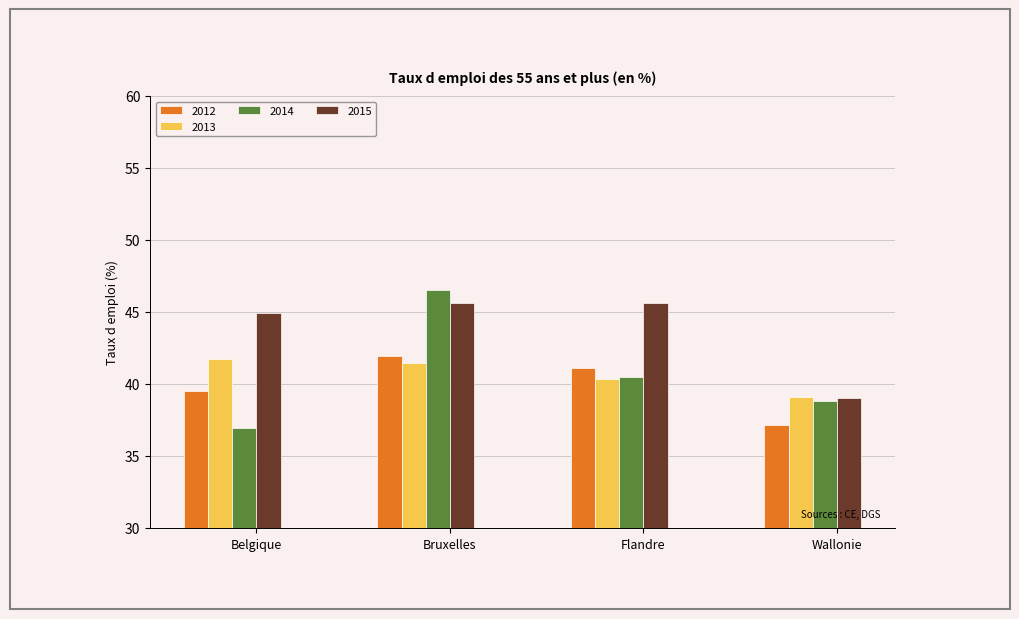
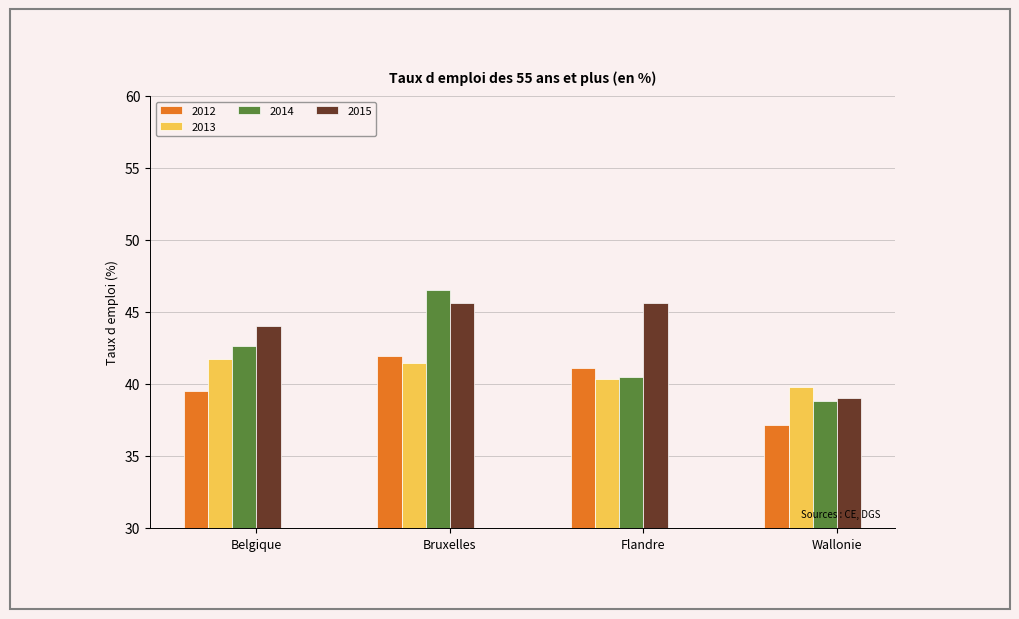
  {
    "2012": {
      "Belgique": 39.5,
      "Bruxelles": 41.9,
      "Flandre": 41.1,
      "Wallonie": 37.1
    },
    "2013": {
      "Belgique": 41.7,
      "Bruxelles": 41.4,
      "Flandre": 40.4,
-     "Wallonie": 39.1
+     "Wallonie": 39.8
    },
    "2014": {
-     "Belgique": 37.0,
+     "Belgique": 42.7,
      "Bruxelles": 46.6,
      "Flandre": 40.5,
      "Wallonie": 38.8
    },
    "2015": {
-     "Belgique": 44.9,
+     "Belgique": 44.0,
      "Bruxelles": 45.6,
      "Flandre": 45.6,
      "Wallonie": 39.0
    }
  }
